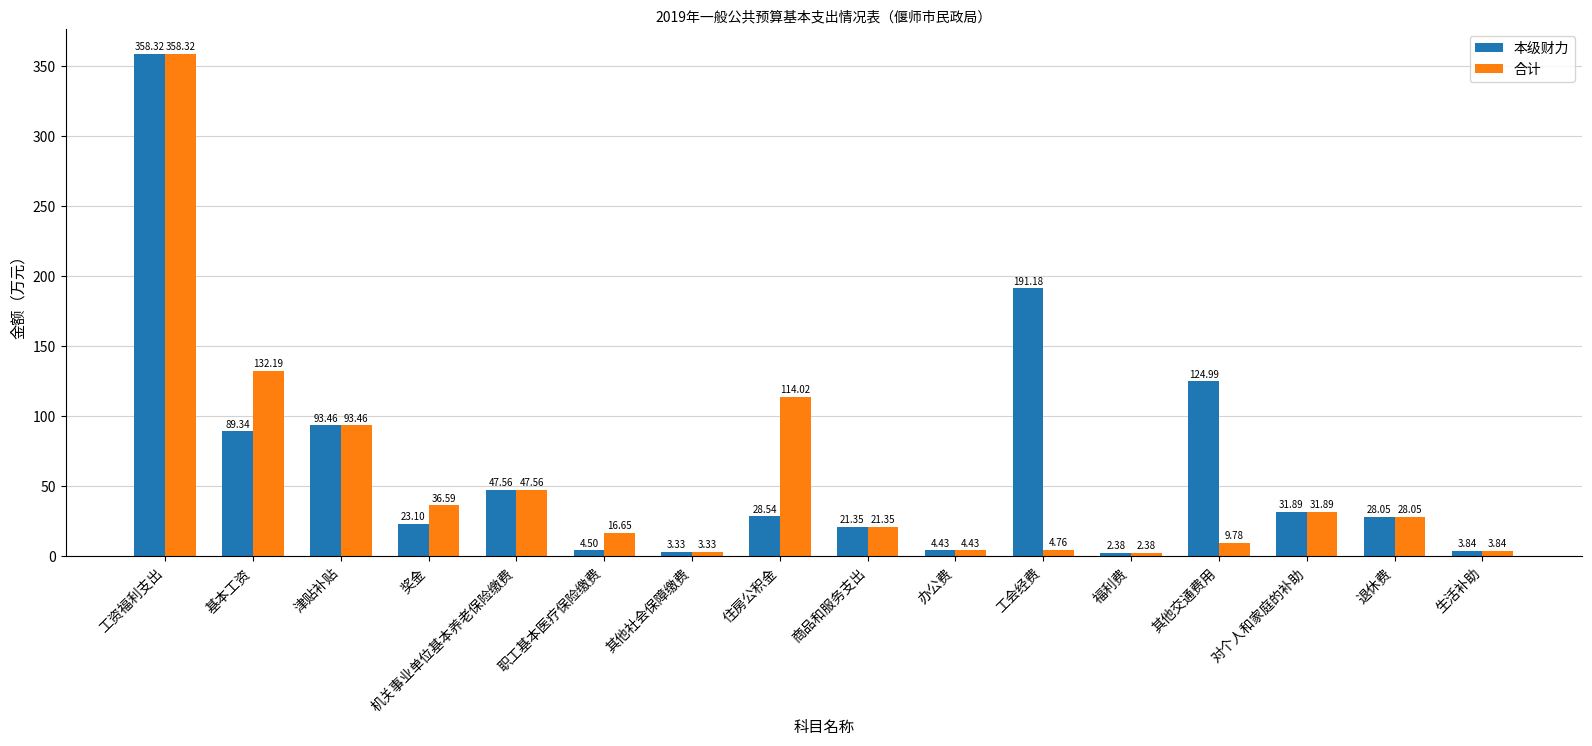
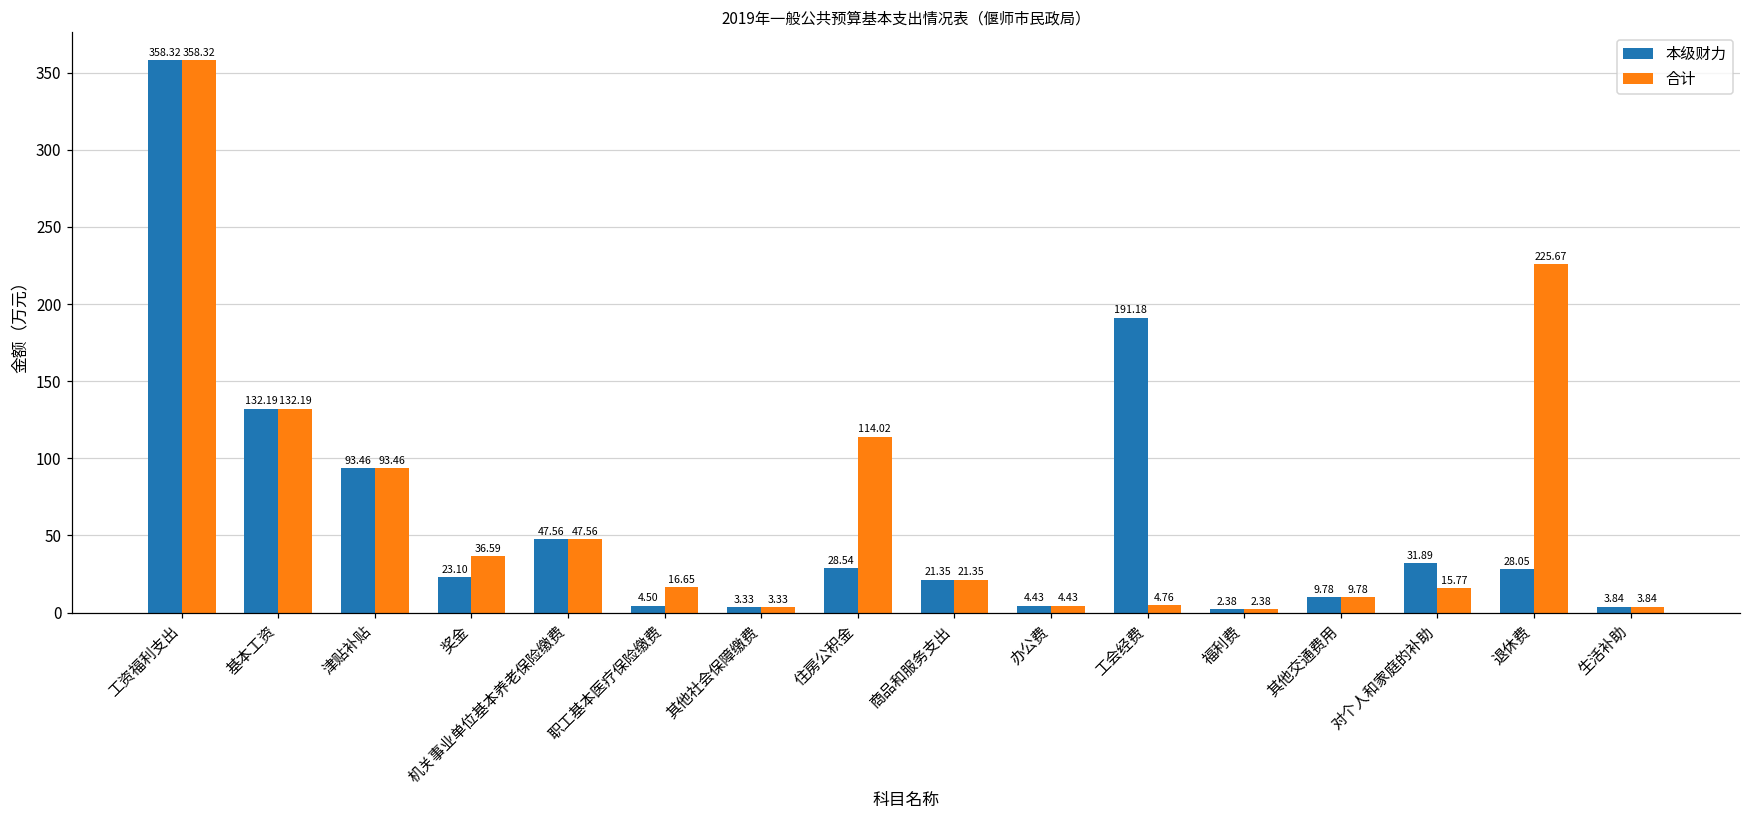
  {
    "本级财力": {
      "工资福利支出": 358.32,
-     "基本工资": 89.34,
+     "基本工资": 132.19,
      "津贴补贴": 93.46,
      "奖金": 23.10,
      "机关事业单位基本养老保险缴费": 47.56,
      "职工基本医疗保险缴费": 4.50,
      "其他社会保障缴费": 3.33,
      "住房公积金": 28.54,
      "商品和服务支出": 21.35,
      "办公费": 4.43,
      "工会经费": 191.18,
      "福利费": 2.38,
-     "其他交通费用": 124.99,
+     "其他交通费用": 9.78,
      "对个人和家庭的补助": 31.89,
      "退休费": 28.05,
      "生活补助": 3.84
    },
    "合计": {
      "工资福利支出": 358.32,
      "基本工资": 132.19,
      "津贴补贴": 93.46,
      "奖金": 36.59,
      "机关事业单位基本养老保险缴费": 47.56,
      "职工基本医疗保险缴费": 16.65,
      "其他社会保障缴费": 3.33,
      "住房公积金": 114.02,
      "商品和服务支出": 21.35,
      "办公费": 4.43,
      "工会经费": 4.76,
      "福利费": 2.38,
      "其他交通费用": 9.78,
-     "对个人和家庭的补助": 31.89,
-     "退休费": 28.05,
+     "对个人和家庭的补助": 15.77,
+     "退休费": 225.67,
      "生活补助": 3.84
    }
  }
